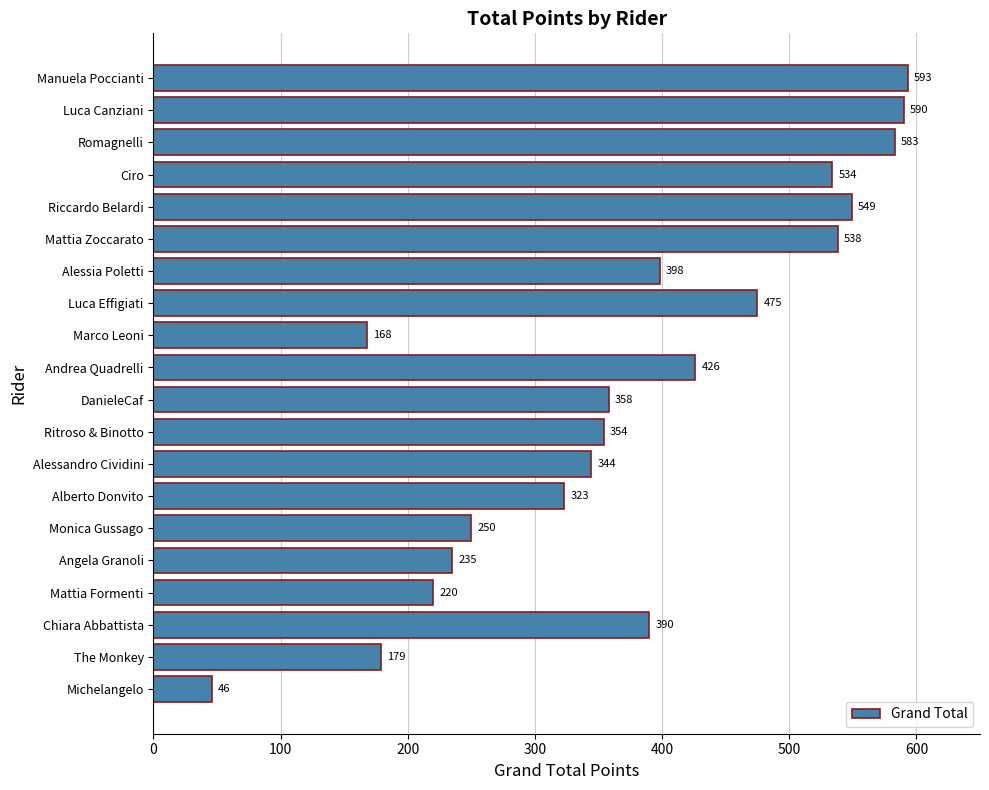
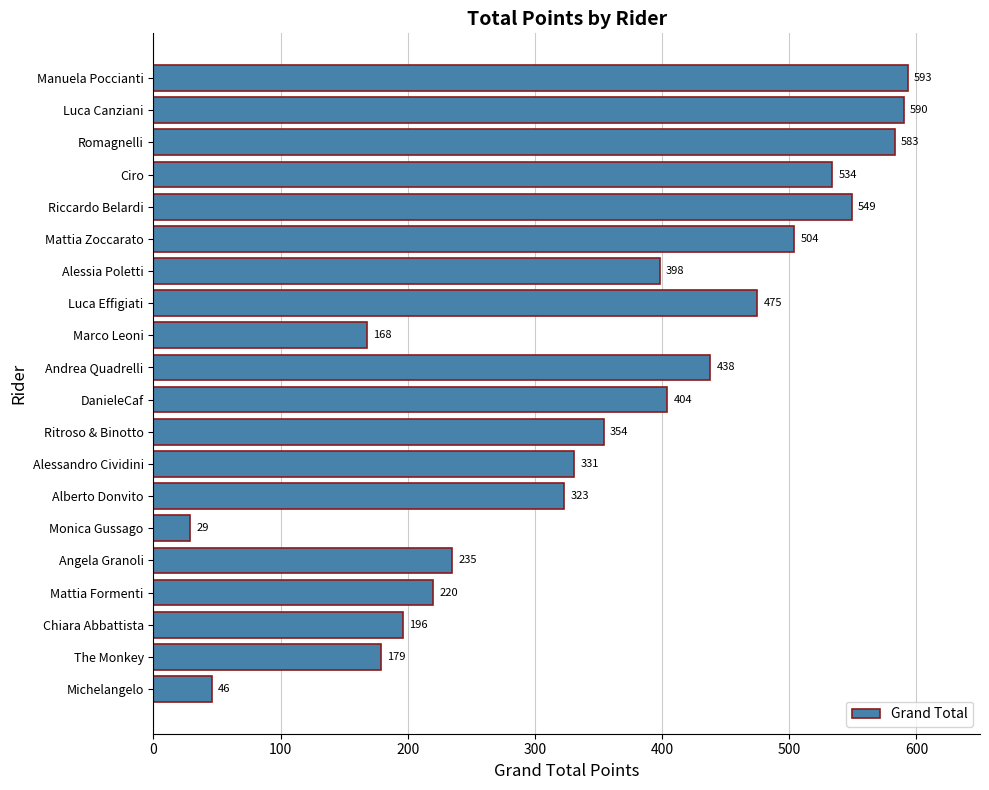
  {
    "Manuela Poccianti": 593,
    "Luca Canziani": 590,
    "Romagnelli": 583,
    "Ciro": 534,
    "Riccardo Belardi": 549,
-   "Mattia Zoccarato": 538,
+   "Mattia Zoccarato": 504,
    "Alessia Poletti": 398,
    "Luca Effigiati": 475,
    "Marco Leoni": 168,
-   "Andrea Quadrelli": 426,
-   "DanieleCaf": 358,
+   "Andrea Quadrelli": 438,
+   "DanieleCaf": 404,
    "Ritroso & Binotto": 354,
-   "Alessandro Cividini": 344,
+   "Alessandro Cividini": 331,
    "Alberto Donvito": 323,
-   "Monica Gussago": 250,
+   "Monica Gussago": 29,
    "Angela Granoli": 235,
    "Mattia Formenti": 220,
-   "Chiara Abbattista": 390,
+   "Chiara Abbattista": 196,
    "The Monkey": 179,
    "Michelangelo": 46
  }
